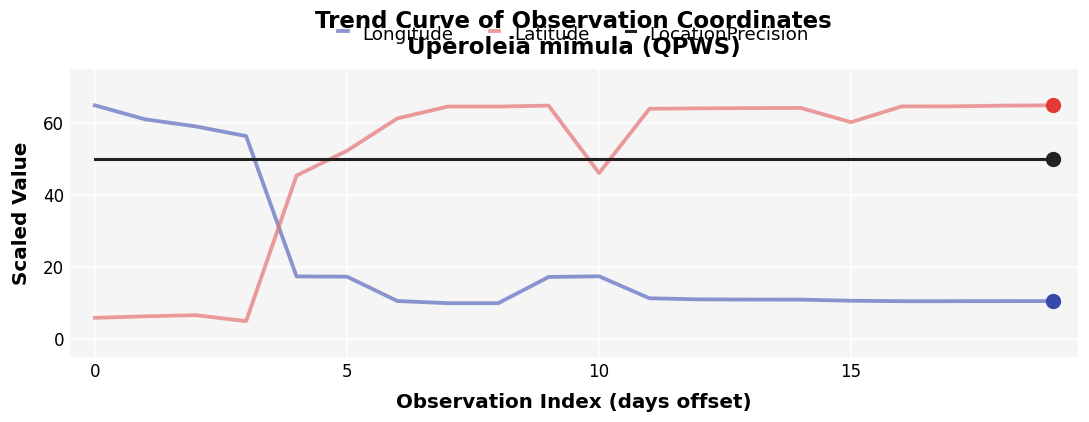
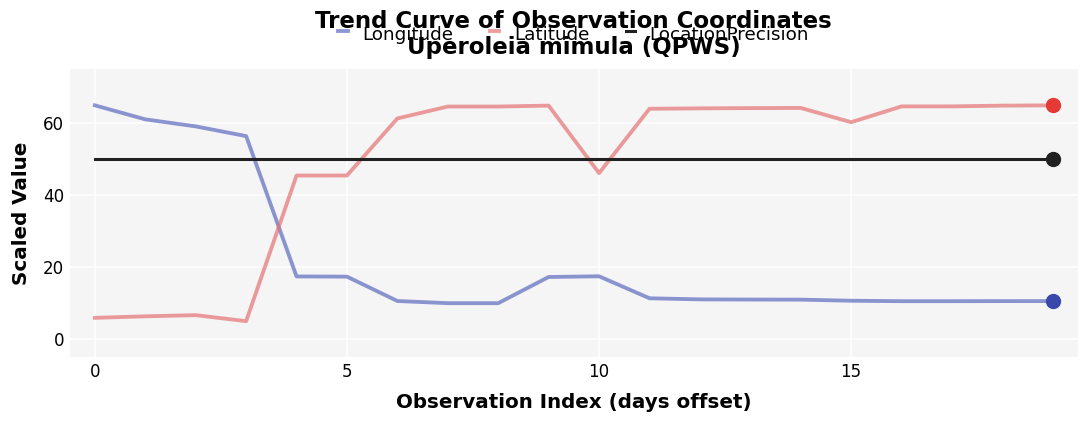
  {
    "Latitude": {
      "0": 6,
-     "5": 52,
+     "5": 45,
      "10": 46,
      "15": 60
    }
  }
